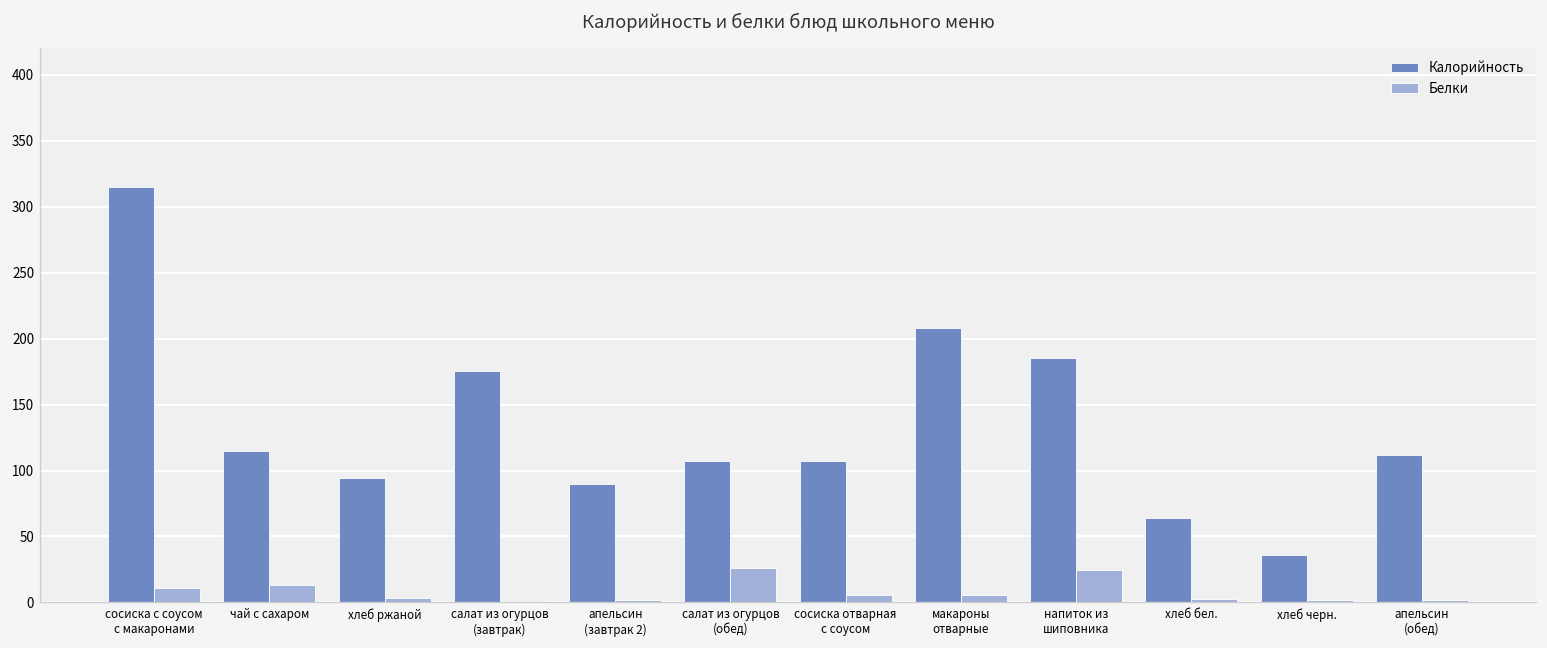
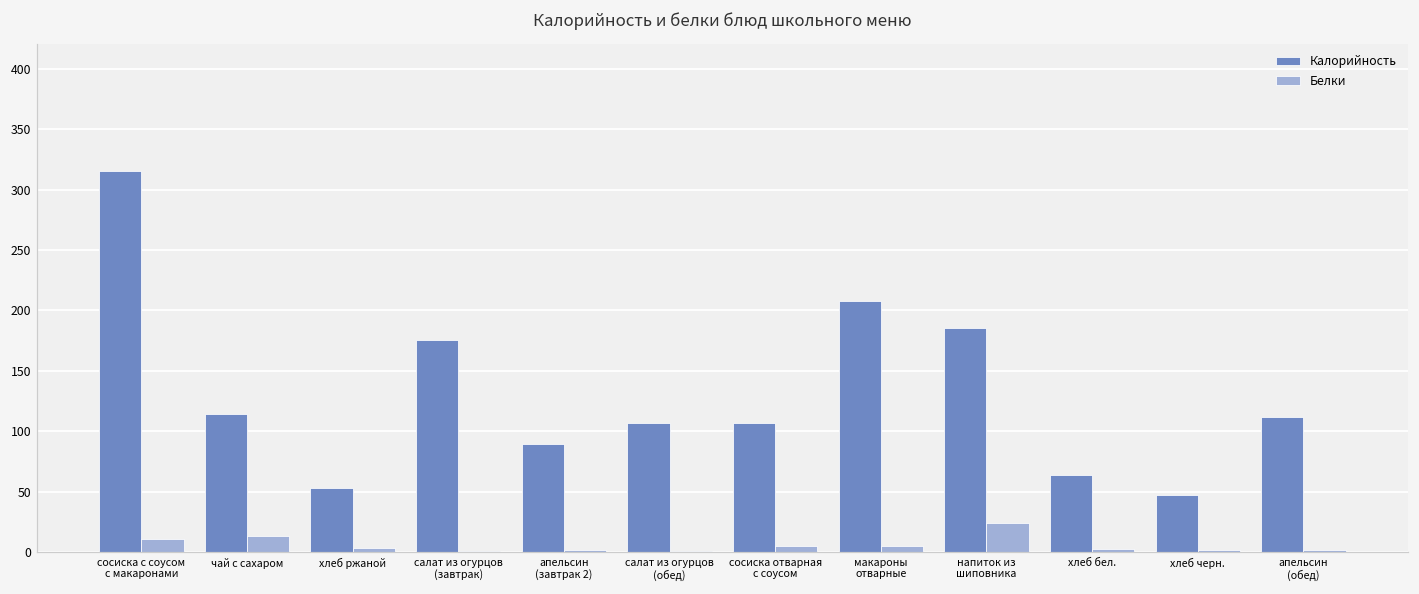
  {
    "Калорийность": {
      "сосиска с соусом с макаронами": 315,
      "чай с сахаром": 115,
-     "хлеб ржаной": 94,
+     "хлеб ржаной": 54,
      "салат из огурцов (завтрак)": 176,
      "апельсин (завтрак 2)": 90,
      "салат из огурцов (обед)": 107,
      "сосиска отварная с соусом": 107,
      "макароны отварные": 208,
      "напиток из шиповника": 185,
      "хлеб бел.": 64,
-     "хлеб черн.": 36,
+     "хлеб черн.": 47,
      "апельсин (обед)": 112
    },
    "Белки": {
      "сосиска с соусом с макаронами": 11,
      "чай с сахаром": 14,
      "хлеб ржаной": 4,
-     "салат из огурцов (обед)": 26,
+     "салат из огурцов (обед)": 1,
      "сосиска отварная с соусом": 5,
      "макароны отварные": 5,
      "напиток из шиповника": 24,
      "хлеб бел.": 2
    }
  }
